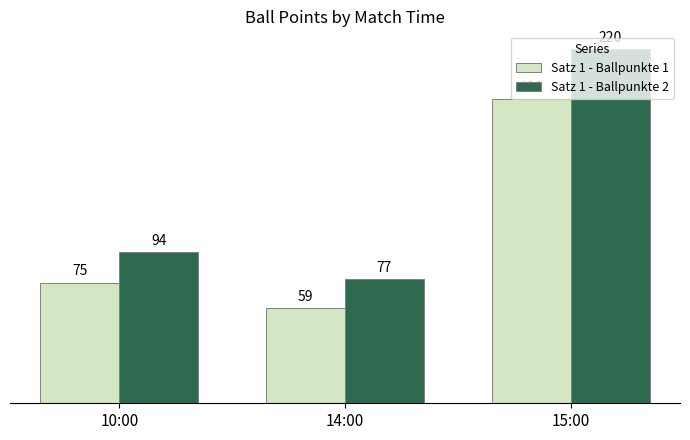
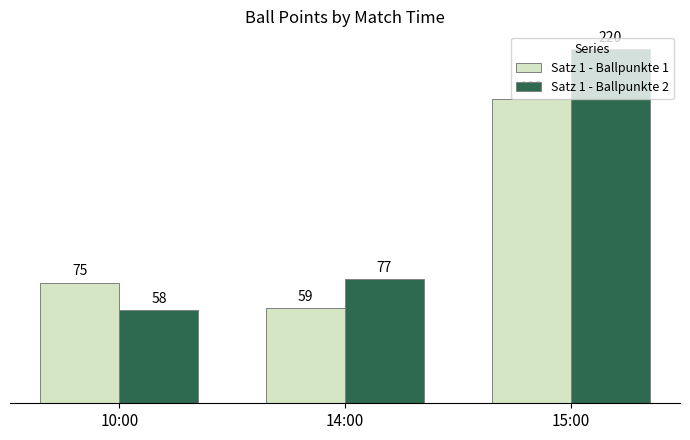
  {
    "Satz 1 - Ballpunkte 1": {
      "10:00": 75,
      "14:00": 59
    },
    "Satz 1 - Ballpunkte 2": {
-     "10:00": 94,
+     "10:00": 58,
      "14:00": 77
    }
  }
